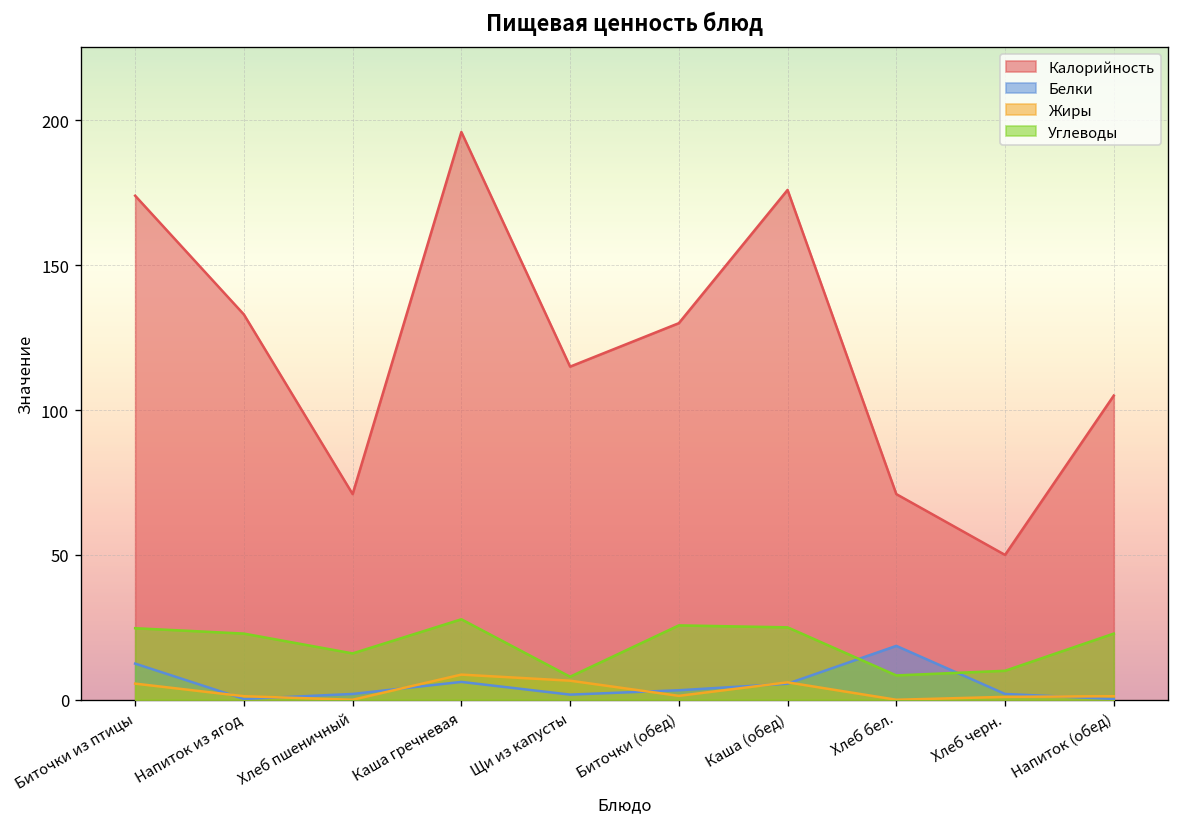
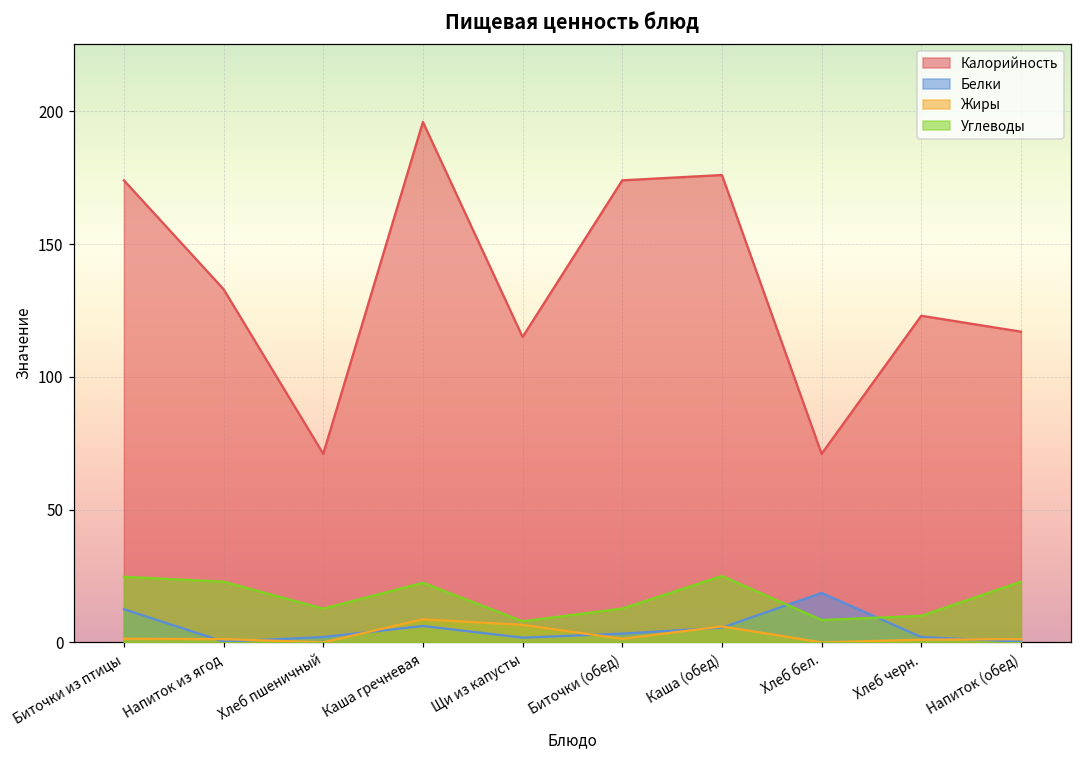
  {
    "Калорийность": {
      "Биточки из птицы": 174,
      "Напиток из ягод": 133,
      "Хлеб пшеничный": 71,
      "Каша гречневая": 196,
      "Щи из капусты": 115,
-     "Биточки (обед)": 130,
+     "Биточки (обед)": 174,
      "Каша (обед)": 176,
      "Хлеб бел.": 71,
-     "Хлеб черн.": 50,
-     "Напиток (обед)": 105
+     "Хлеб черн.": 123,
+     "Напиток (обед)": 117
    },
    "Белки": {
      "Биточки из птицы": 12,
      "Хлеб пшеничный": 2,
      "Каша гречневая": 6,
      "Щи из капусты": 2,
      "Биточки (обед)": 3,
      "Хлеб бел.": 19
    },
    "Жиры": {
-     "Биточки из птицы": 6,
+     "Биточки из птицы": 1,
      "Хлеб пшеничный": 0,
      "Каша гречневая": 9,
      "Щи из капусты": 7,
      "Биточки (обед)": 1,
      "Хлеб бел.": 0
    },
    "Углеводы": {
      "Биточки из птицы": 25,
      "Напиток из ягод": 23,
-     "Хлеб пшеничный": 16,
-     "Каша гречневая": 28,
+     "Хлеб пшеничный": 13,
+     "Каша гречневая": 22,
      "Щи из капусты": 8,
-     "Биточки (обед)": 26,
+     "Биточки (обед)": 13,
      "Каша (обед)": 25,
      "Хлеб бел.": 8,
      "Хлеб черн.": 10,
      "Напиток (обед)": 23
    }
  }
